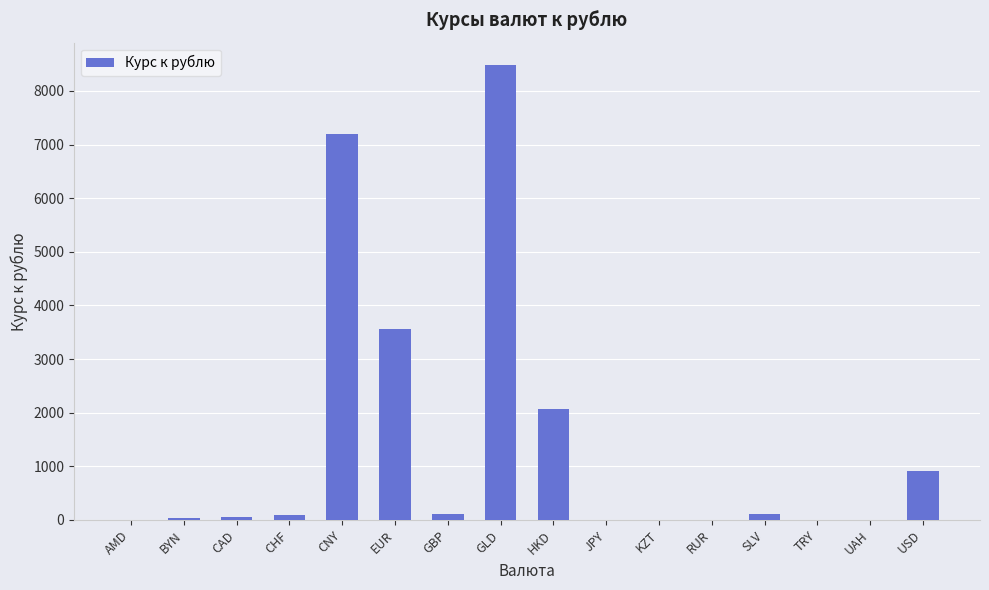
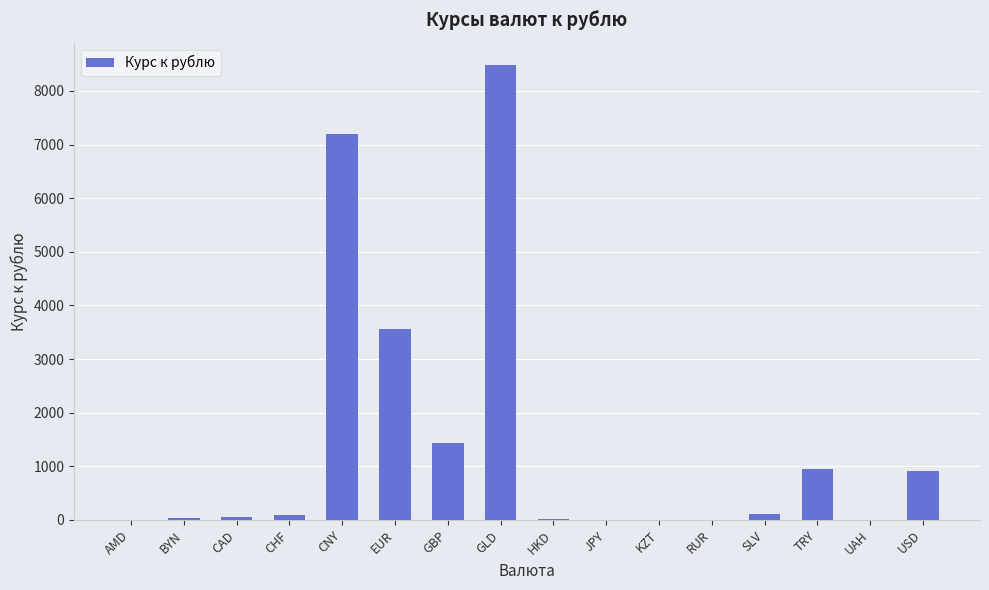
  {
    "CAD": 100,
    "CHF": 100,
    "CNY": 7200,
    "EUR": 3600,
-   "GBP": 100,
+   "GBP": 1400,
    "GLD": 8500,
-   "HKD": 2100,
+   "HKD": 0,
    "SLV": 100,
-   "TRY": 0,
+   "TRY": 900,
    "USD": 900
  }
